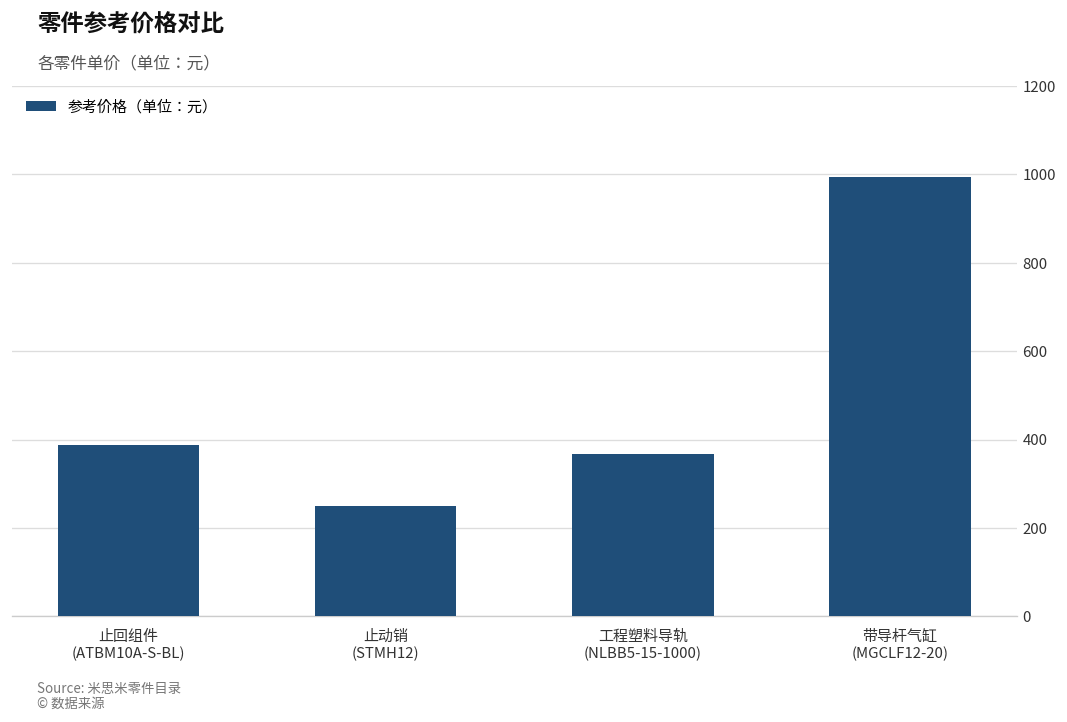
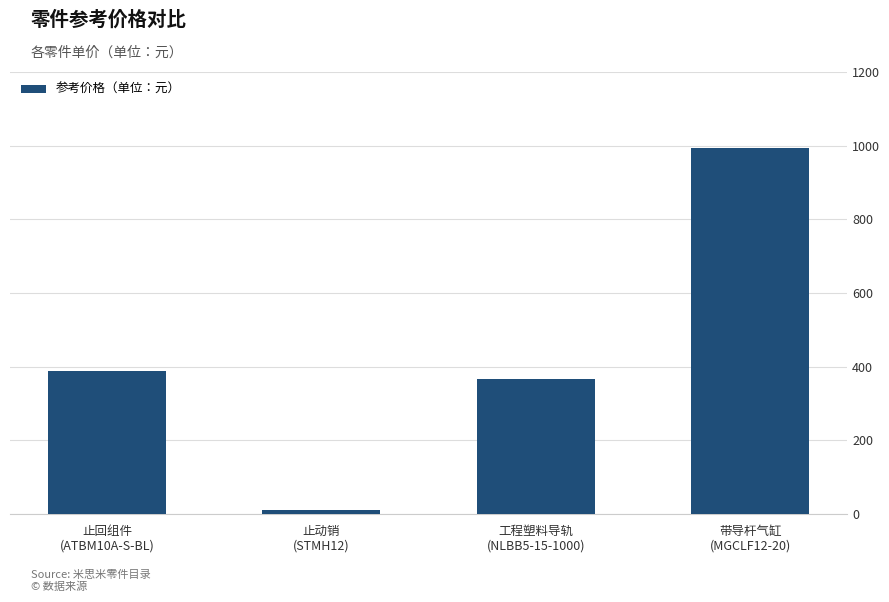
  {
    "止回组件 (ATBM10A-S-BL)": 390,
-   "止动销 (STMH12)": 250,
+   "止动销 (STMH12)": 10,
    "工程塑料导轨 (NLBB5-15-1000)": 370,
    "带导杆气缸 (MGCLF12-20)": 990
  }
